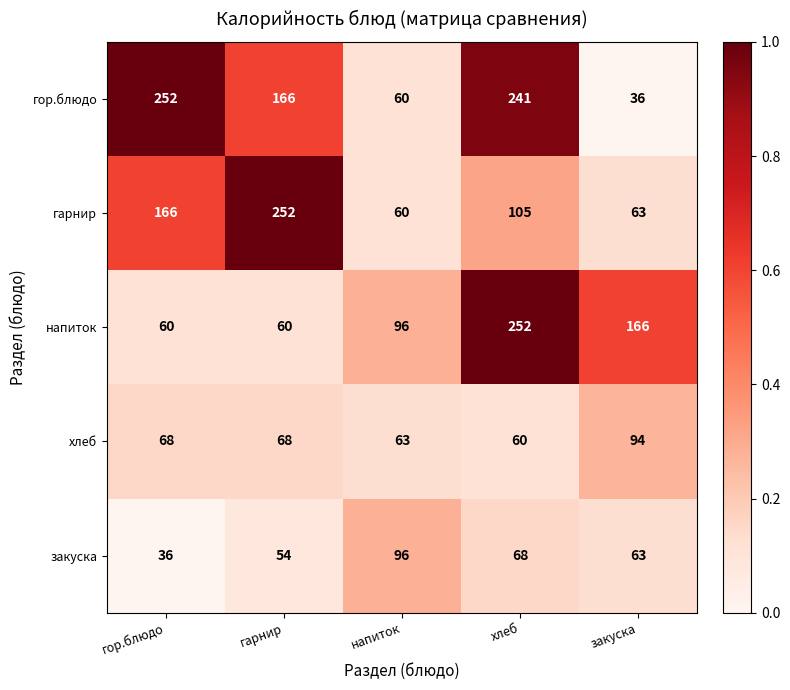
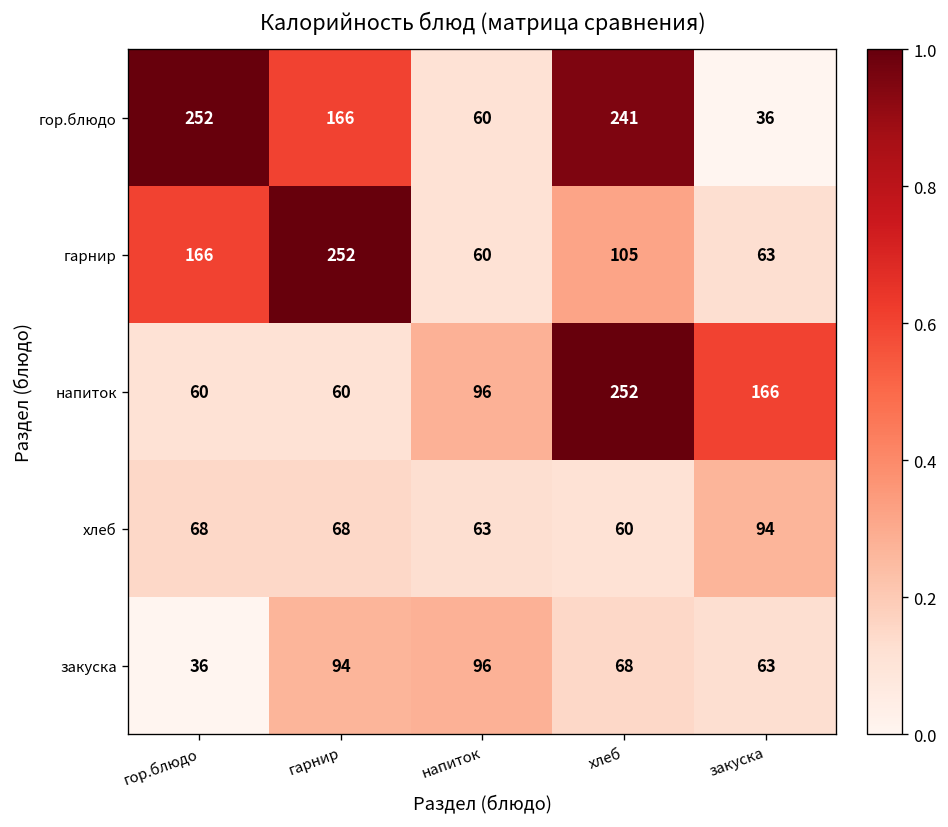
  {
    "гор.блюдо": {
      "гор.блюдо": 252,
      "гарнир": 166,
      "напиток": 60,
      "хлеб": 241,
      "закуска": 36
    },
    "гарнир": {
      "гор.блюдо": 166,
      "гарнир": 252,
      "напиток": 60,
      "хлеб": 105,
      "закуска": 63
    },
    "напиток": {
      "гор.блюдо": 60,
      "гарнир": 60,
      "напиток": 96,
      "хлеб": 252,
      "закуска": 166
    },
    "хлеб": {
      "гор.блюдо": 68,
      "гарнир": 68,
      "напиток": 63,
      "хлеб": 60,
      "закуска": 94
    },
    "закуска": {
      "гор.блюдо": 36,
-     "гарнир": 54,
+     "гарнир": 94,
      "напиток": 96,
      "хлеб": 68,
      "закуска": 63
    }
  }
